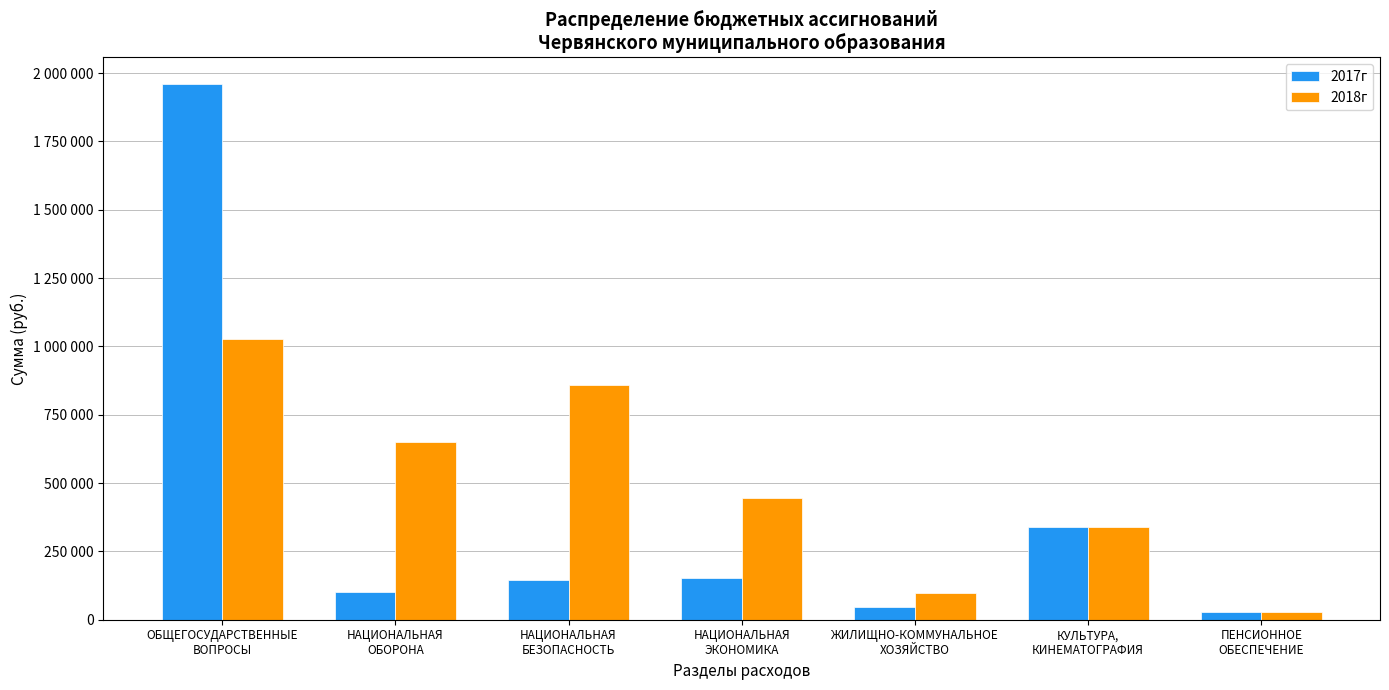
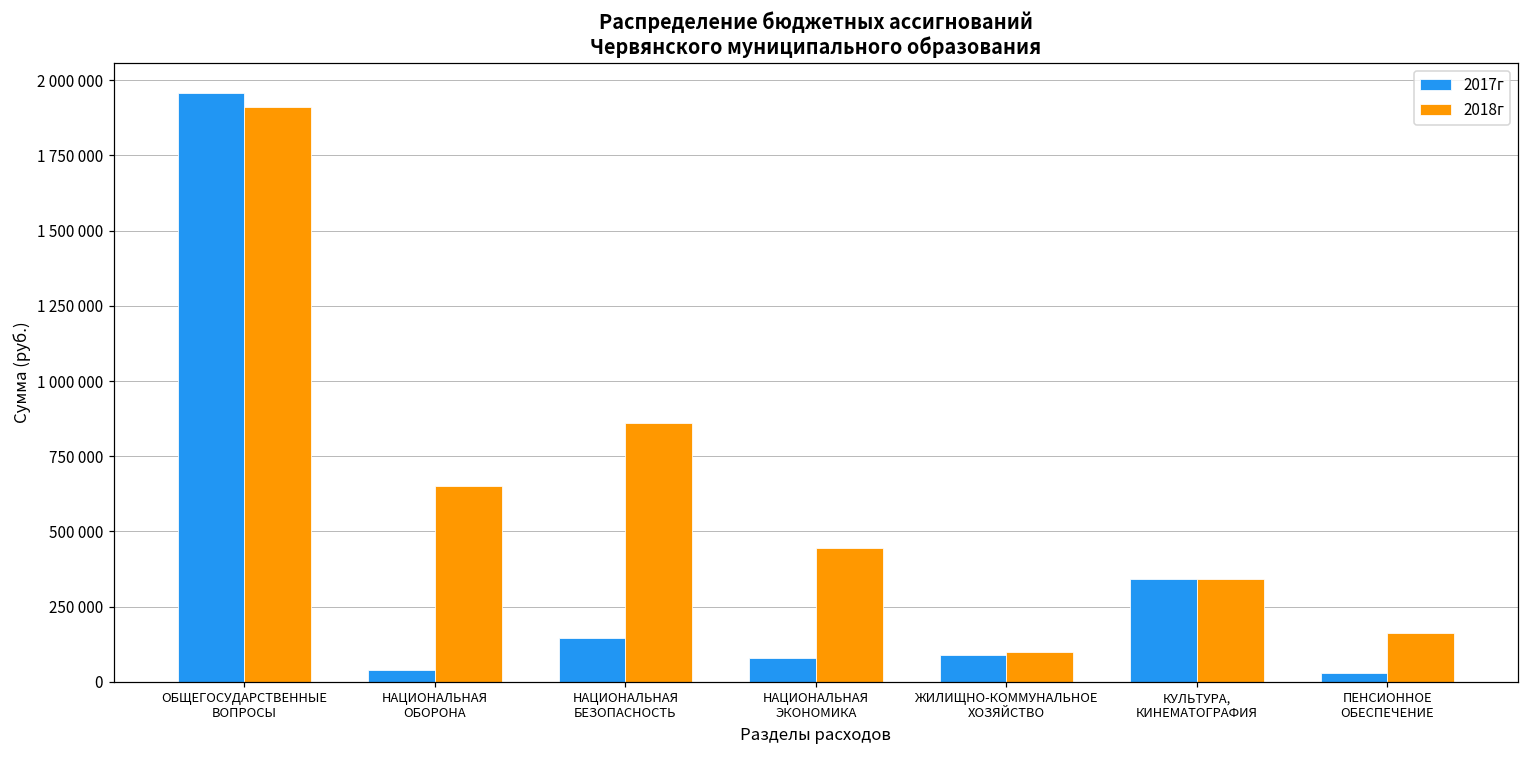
  {
    "2017г": {
      "ОБЩЕГОСУДАРСТВЕННЫЕ ВОПРОСЫ": 1960000,
-     "НАЦИОНАЛЬНАЯ ОБОРОНА": 100000,
+     "НАЦИОНАЛЬНАЯ ОБОРОНА": 40000,
      "НАЦИОНАЛЬНАЯ БЕЗОПАСНОСТЬ": 140000,
-     "НАЦИОНАЛЬНАЯ ЭКОНОМИКА": 150000,
-     "ЖИЛИЩНО-КОММУНАЛЬНОЕ ХОЗЯЙСТВО": 50000,
+     "НАЦИОНАЛЬНАЯ ЭКОНОМИКА": 80000,
+     "ЖИЛИЩНО-КОММУНАЛЬНОЕ ХОЗЯЙСТВО": 90000,
      "КУЛЬТУРА, КИНЕМАТОГРАФИЯ": 340000,
      "ПЕНСИОННОЕ ОБЕСПЕЧЕНИЕ": 30000
    },
    "2018г": {
-     "ОБЩЕГОСУДАРСТВЕННЫЕ ВОПРОСЫ": 1030000,
+     "ОБЩЕГОСУДАРСТВЕННЫЕ ВОПРОСЫ": 1910000,
      "НАЦИОНАЛЬНАЯ ОБОРОНА": 650000,
      "НАЦИОНАЛЬНАЯ БЕЗОПАСНОСТЬ": 860000,
      "НАЦИОНАЛЬНАЯ ЭКОНОМИКА": 450000,
      "ЖИЛИЩНО-КОММУНАЛЬНОЕ ХОЗЯЙСТВО": 100000,
      "КУЛЬТУРА, КИНЕМАТОГРАФИЯ": 340000,
-     "ПЕНСИОННОЕ ОБЕСПЕЧЕНИЕ": 30000
+     "ПЕНСИОННОЕ ОБЕСПЕЧЕНИЕ": 160000
    }
  }
